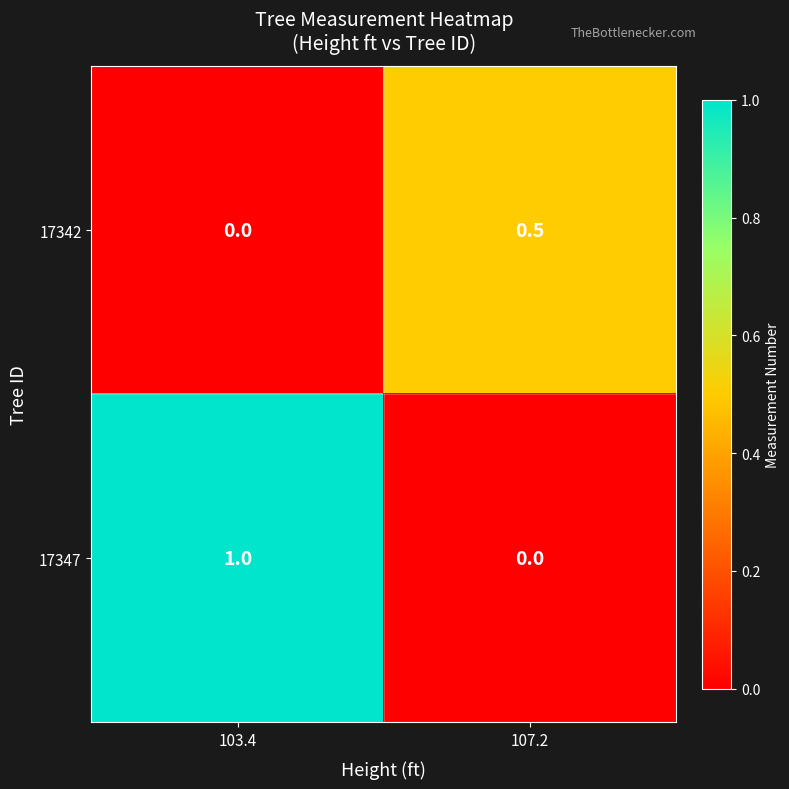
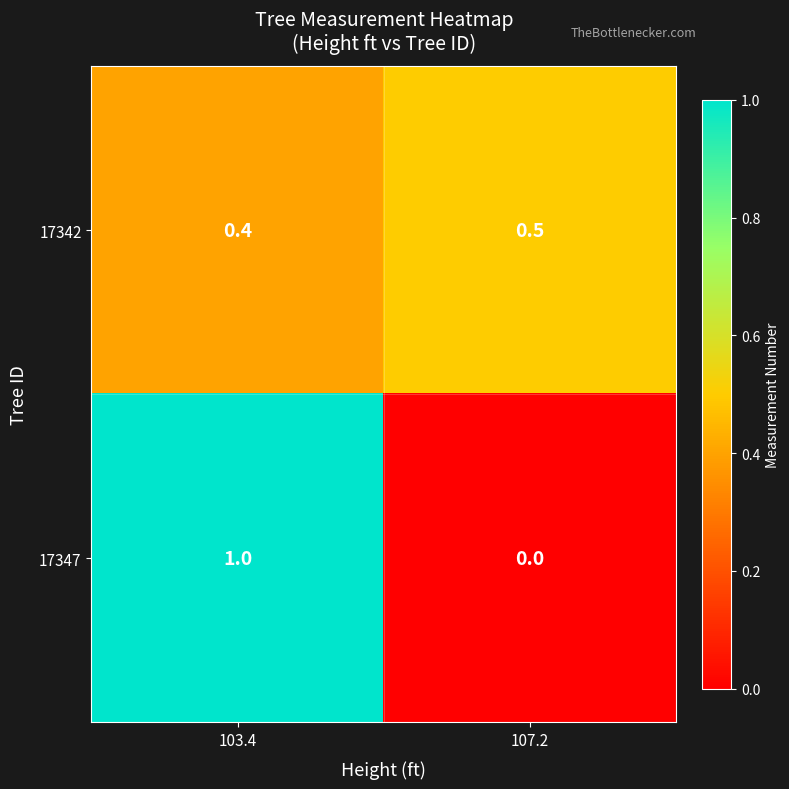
  {
    "17342": {
-     "103.4": 0.0,
+     "103.4": 0.4,
      "107.2": 0.5
    },
    "17347": {
      "103.4": 1.0,
      "107.2": 0.0
    }
  }
